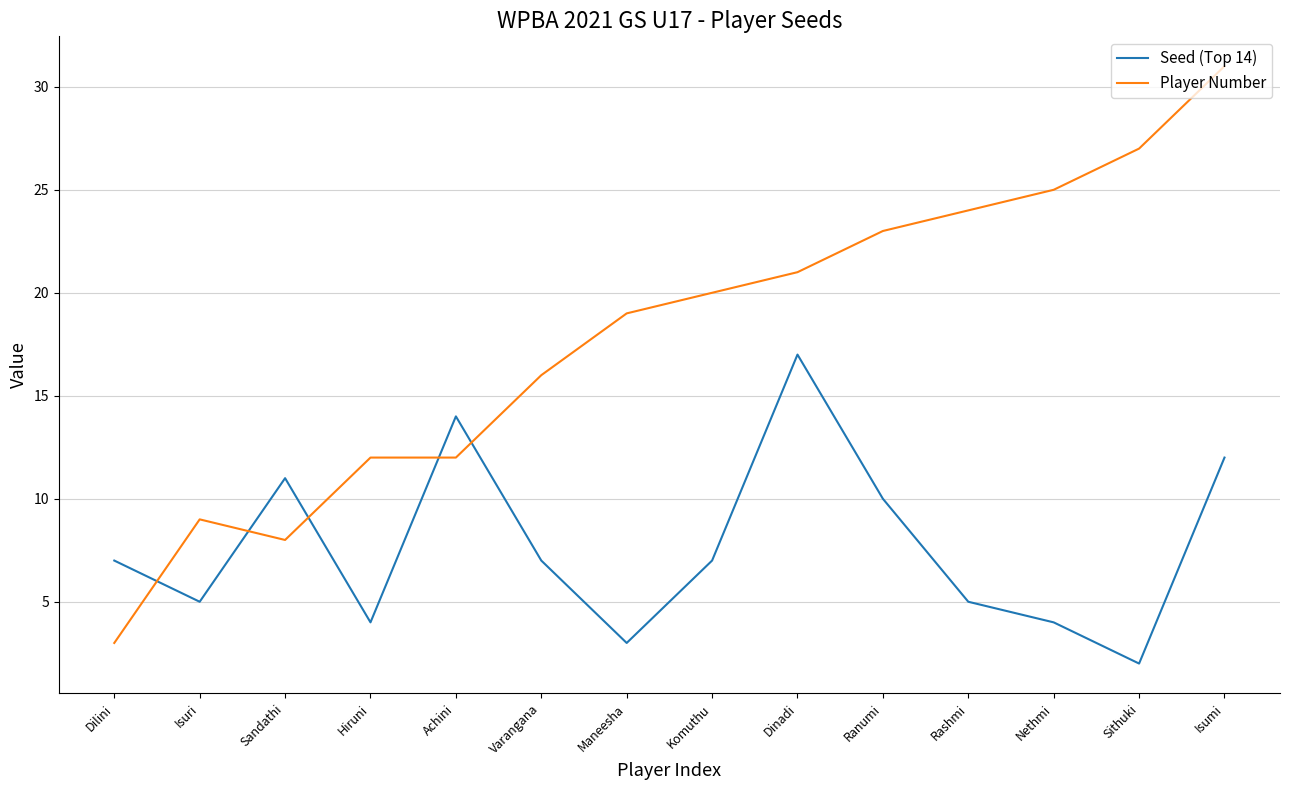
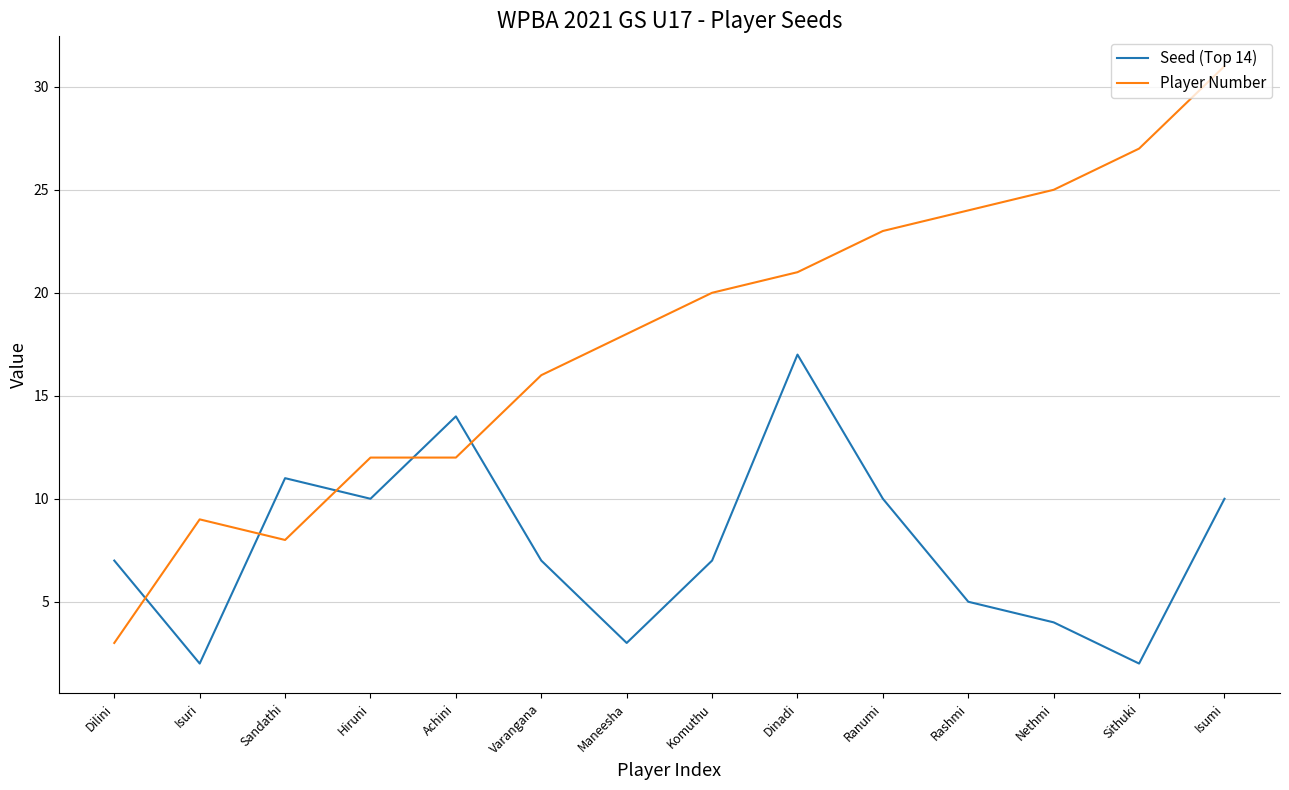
  {
    "Seed (Top 14)": {
      "Dilini": 7,
-     "Isuri": 5,
+     "Isuri": 2,
      "Sandathi": 11,
-     "Hiruni": 4,
+     "Hiruni": 10,
      "Achini": 14,
      "Varangana": 7,
      "Maneesha": 3,
      "Komuthu": 7,
      "Dinadi": 17,
      "Ranumi": 10,
      "Rashmi": 5,
      "Nethmi": 4,
      "Sithuki": 2,
-     "Isumi": 12
+     "Isumi": 10
    },
    "Player Number": {
      "Dilini": 3,
      "Isuri": 9,
      "Sandathi": 8,
      "Hiruni": 12,
      "Achini": 12,
      "Varangana": 16,
-     "Maneesha": 19,
+     "Maneesha": 18,
      "Komuthu": 20,
      "Dinadi": 21,
      "Ranumi": 23,
      "Rashmi": 24,
      "Nethmi": 25,
      "Sithuki": 27
    }
  }
